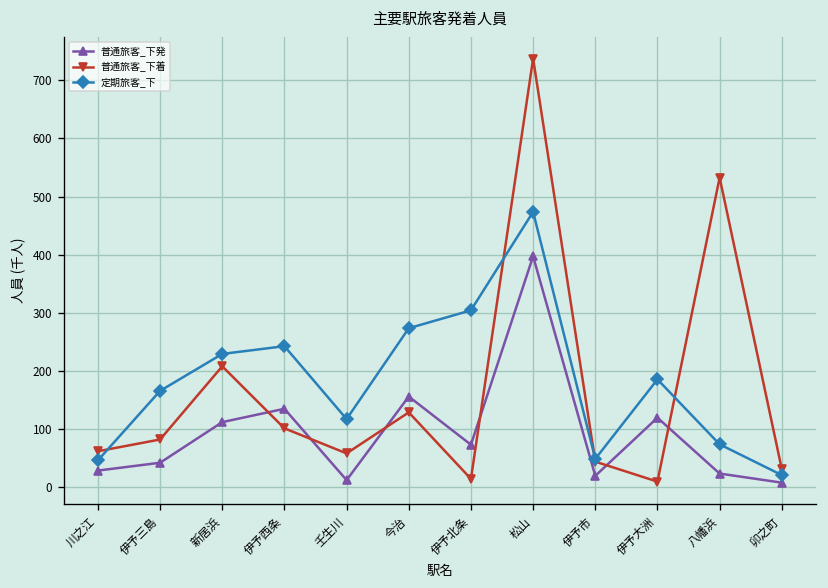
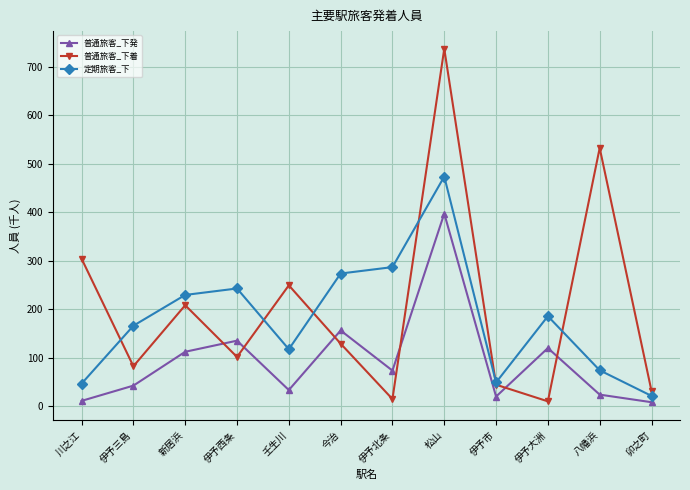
  {
    "普通旅客_下発": {
-     "川之江": 30,
+     "川之江": 10,
      "伊予三島": 40,
      "新居浜": 110,
      "伊予西条": 130,
-     "壬生川": 10,
+     "壬生川": 30,
      "今治": 160,
      "伊予北条": 70,
      "松山": 400,
      "伊予市": 20,
      "伊予大洲": 120,
      "八幡浜": 20,
      "卯之町": 10
    },
    "普通旅客_下着": {
-     "川之江": 60,
+     "川之江": 300,
      "伊予三島": 80,
      "新居浜": 210,
      "伊予西条": 100,
-     "壬生川": 60,
+     "壬生川": 250,
      "今治": 130,
      "伊予北条": 10,
      "松山": 740,
      "伊予大洲": 10,
      "八幡浜": 530,
      "卯之町": 30
    },
    "定期旅客_下": {
      "川之江": 50,
      "伊予三島": 170,
      "新居浜": 230,
      "伊予西条": 240,
      "壬生川": 120,
      "今治": 270,
-     "伊予北条": 300,
+     "伊予北条": 290,
      "松山": 470,
      "伊予大洲": 190,
      "八幡浜": 70,
      "卯之町": 20
    }
  }
